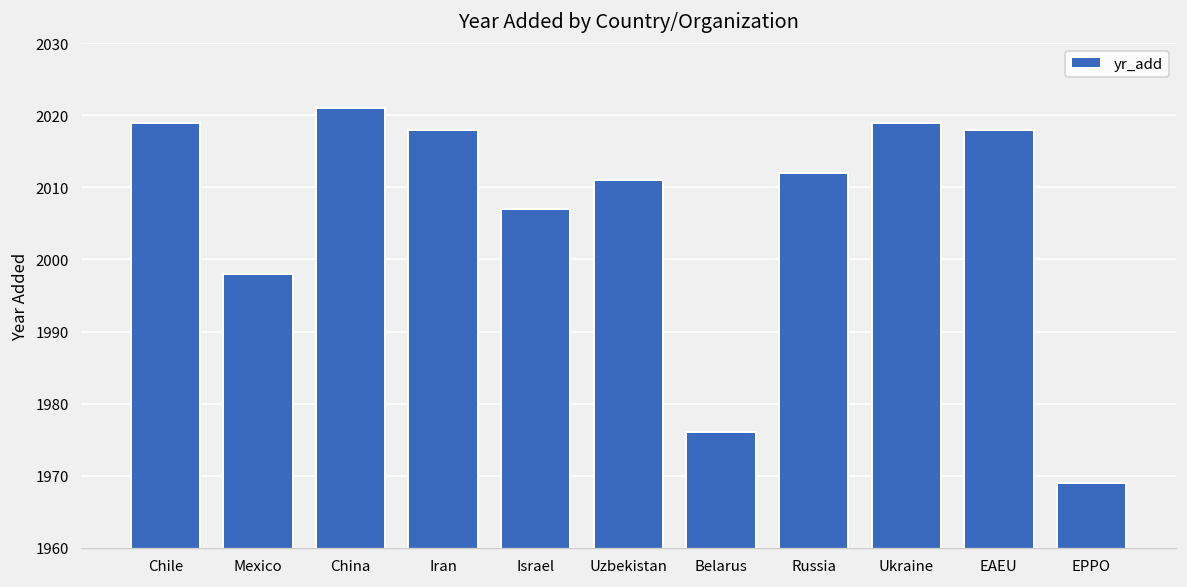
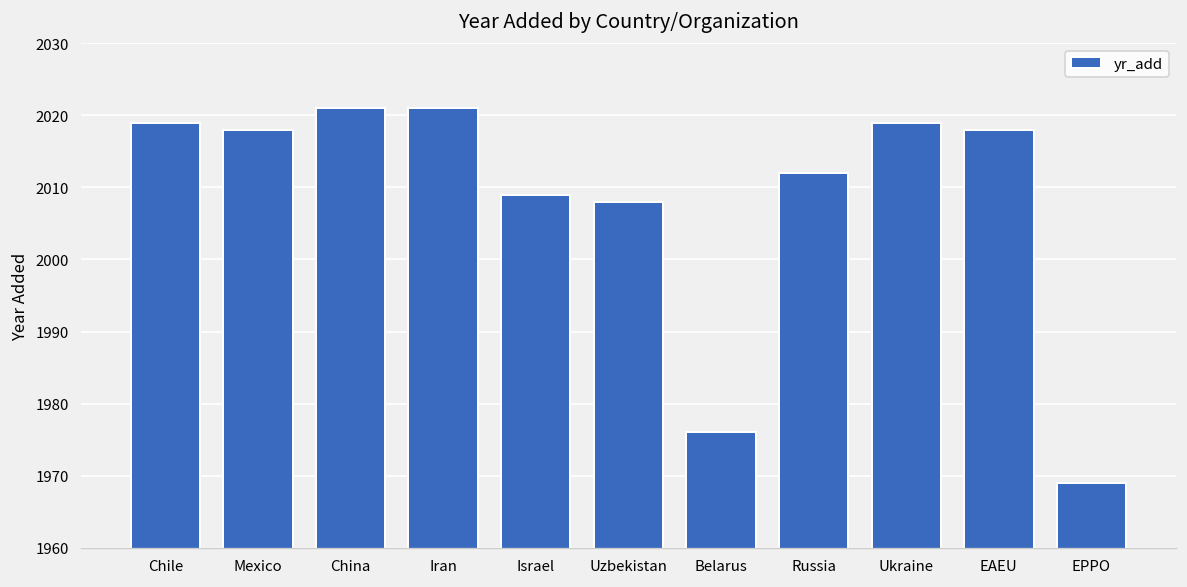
  {
    "Chile": 2019,
-   "Mexico": 1998,
+   "Mexico": 2018,
    "China": 2021,
-   "Iran": 2018,
-   "Israel": 2007,
-   "Uzbekistan": 2011,
+   "Iran": 2021,
+   "Israel": 2009,
+   "Uzbekistan": 2008,
    "Belarus": 1976,
    "Russia": 2012,
    "Ukraine": 2019,
    "EAEU": 2018,
    "EPPO": 1969
  }
